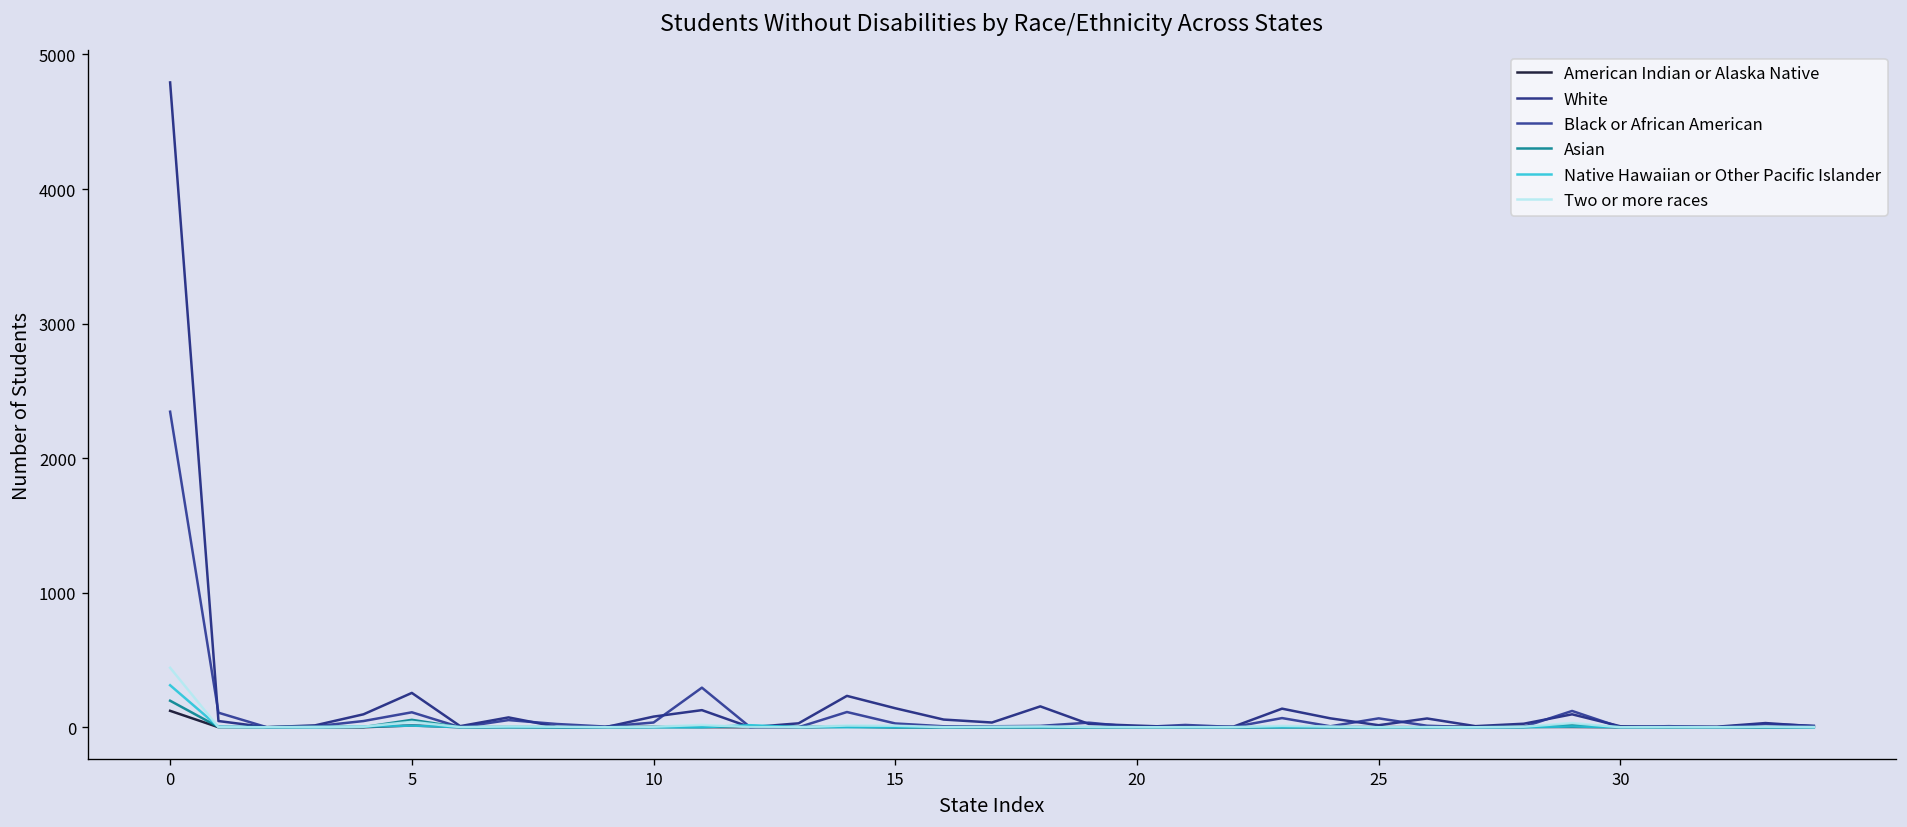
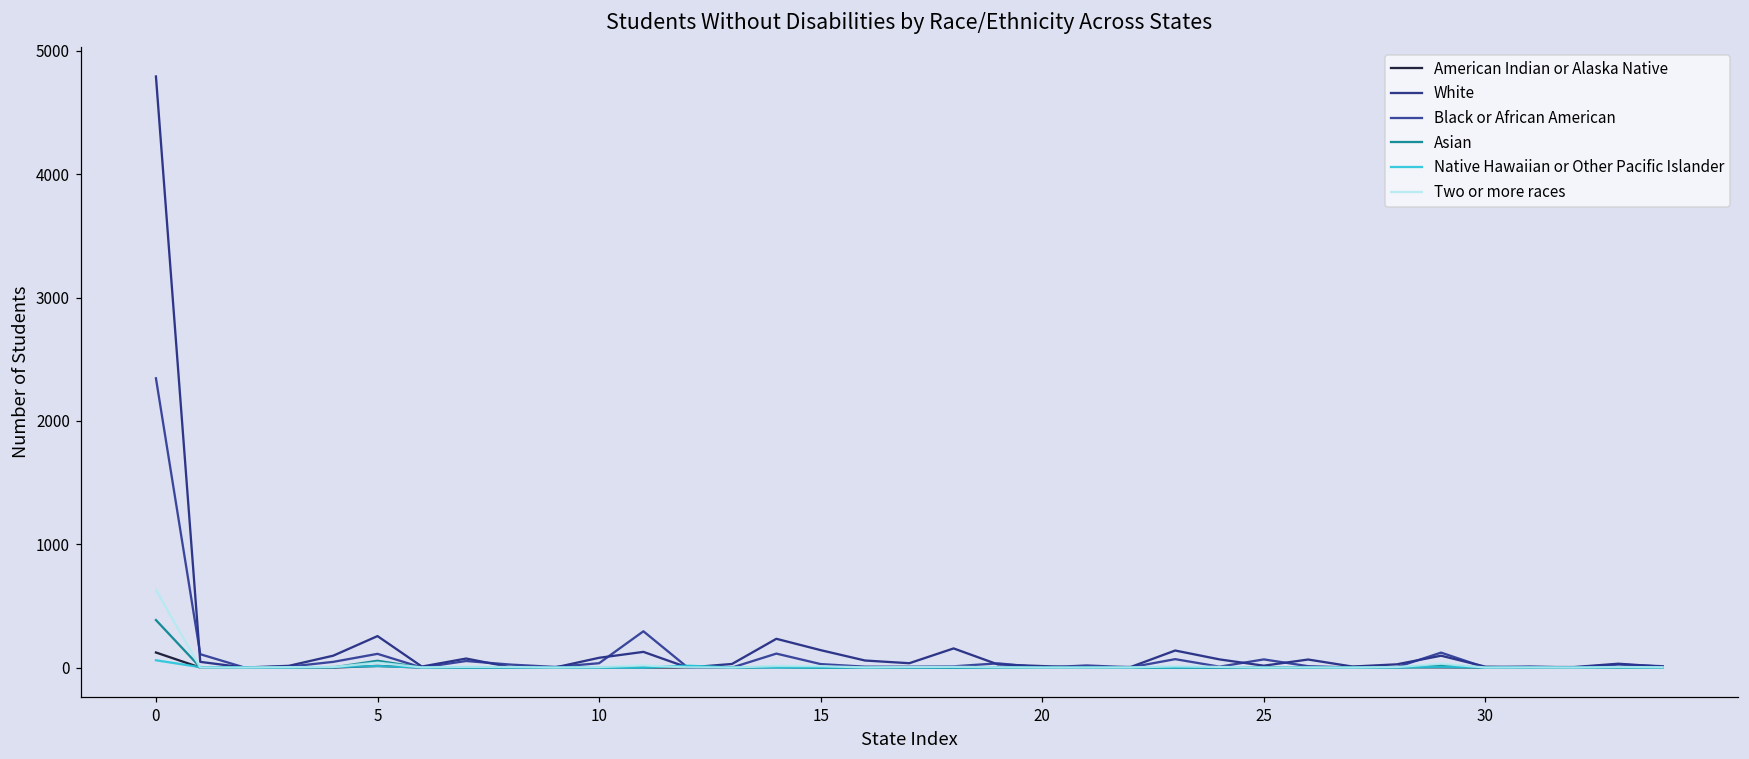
  {
    "American Indian or Alaska Native": {
      "0": 120
    },
    "Asian": {
-     "0": 200
+     "0": 390
    },
    "Native Hawaiian or Other Pacific Islander": {
-     "0": 310
+     "0": 60
    },
    "Two or more races": {
-     "0": 440
+     "0": 630
    }
  }
